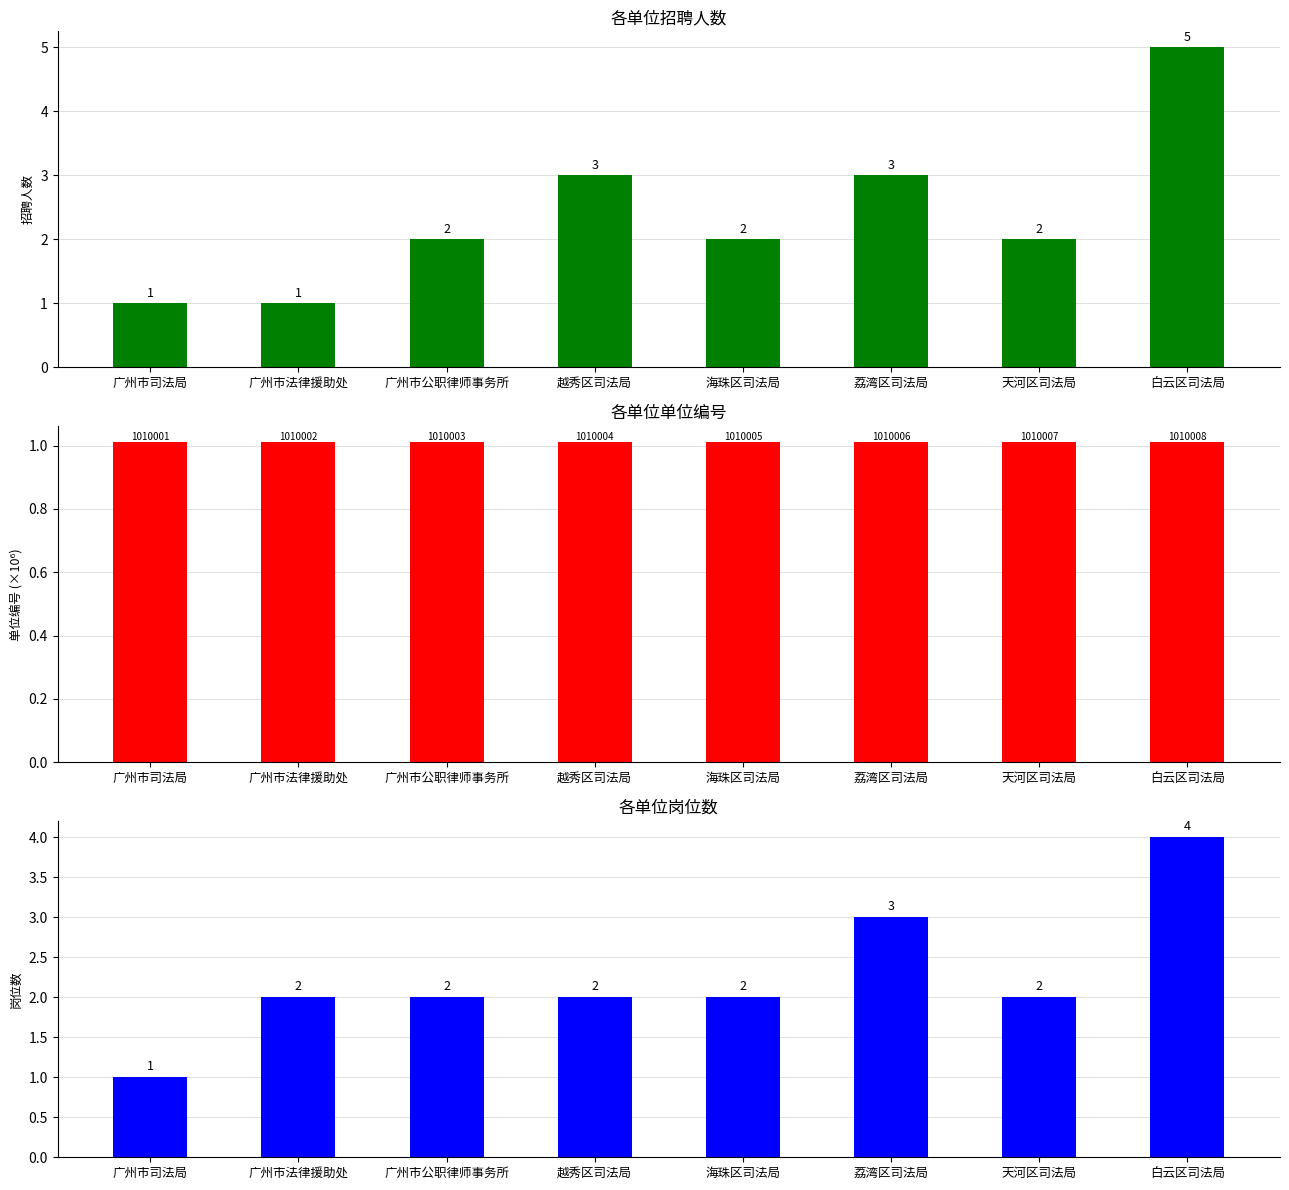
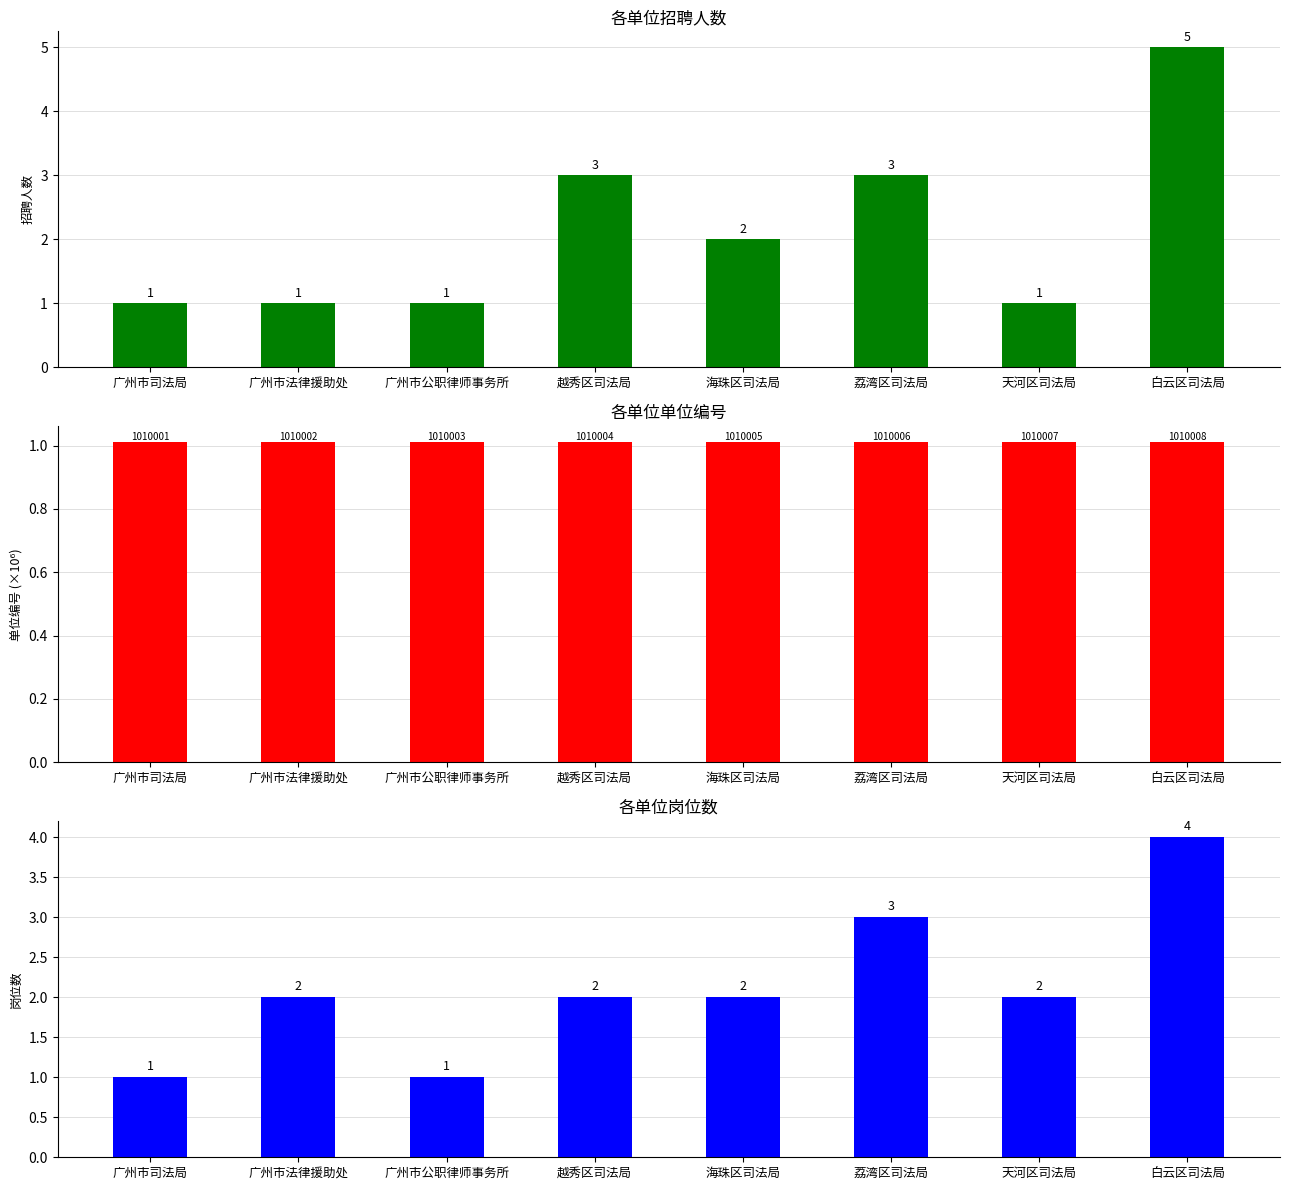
  {
    "各单位招聘人数": {
      "广州市司法局": 1,
      "广州市法律援助处": 1,
-     "广州市公职律师事务所": 2,
+     "广州市公职律师事务所": 1,
      "越秀区司法局": 3,
      "海珠区司法局": 2,
      "荔湾区司法局": 3,
-     "天河区司法局": 2,
+     "天河区司法局": 1,
      "白云区司法局": 5
    },
    "各单位岗位数": {
      "广州市司法局": 1,
      "广州市法律援助处": 2,
-     "广州市公职律师事务所": 2,
+     "广州市公职律师事务所": 1,
      "越秀区司法局": 2,
      "海珠区司法局": 2,
      "荔湾区司法局": 3,
      "天河区司法局": 2,
      "白云区司法局": 4
    }
  }
